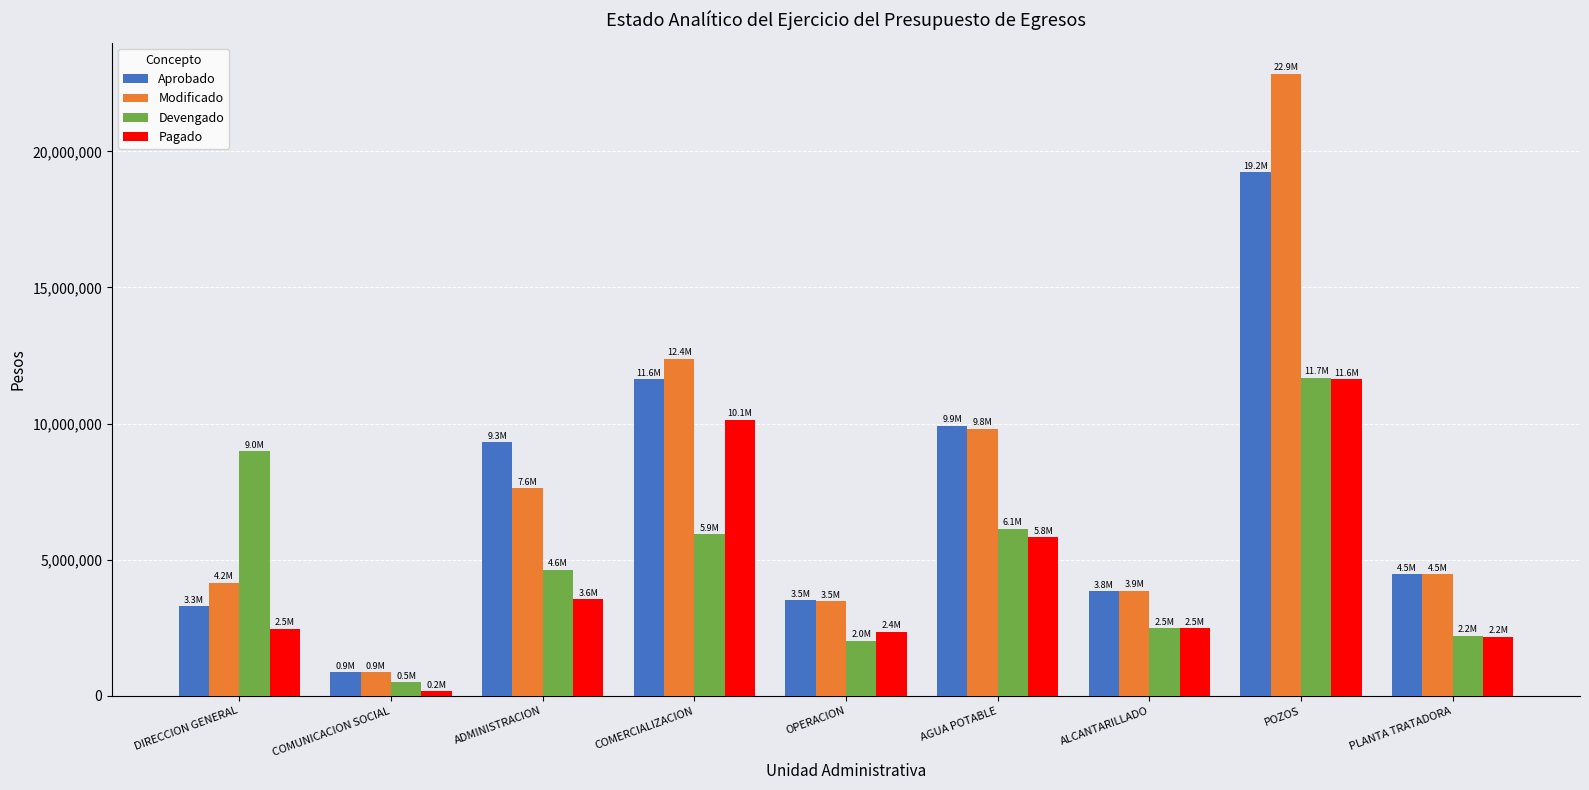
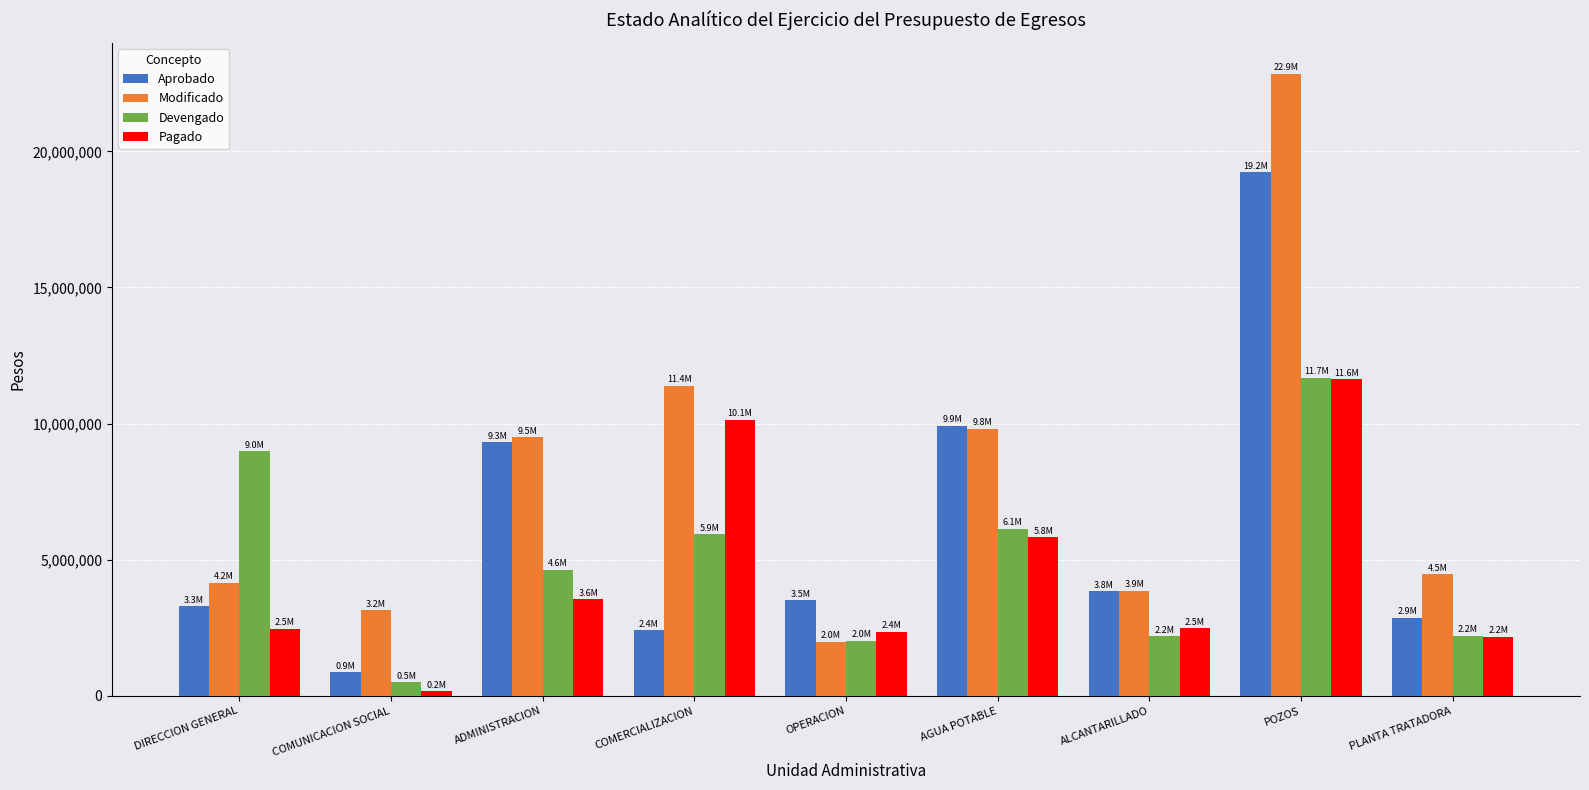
  {
    "Aprobado": {
      "DIRECCION GENERAL": "3.3M",
      "COMUNICACION SOCIAL": "0.9M",
      "ADMINISTRACION": "9.3M",
-     "COMERCIALIZACION": "11.6M",
+     "COMERCIALIZACION": "2.4M",
      "OPERACION": "3.5M",
      "AGUA POTABLE": "9.9M",
      "ALCANTARILLADO": "3.8M",
      "POZOS": "19.2M",
-     "PLANTA TRATADORA": "4.5M"
+     "PLANTA TRATADORA": "2.9M"
    },
    "Modificado": {
      "DIRECCION GENERAL": "4.2M",
-     "COMUNICACION SOCIAL": "0.9M",
-     "ADMINISTRACION": "7.6M",
-     "COMERCIALIZACION": "12.4M",
-     "OPERACION": "3.5M",
+     "COMUNICACION SOCIAL": "3.2M",
+     "ADMINISTRACION": "9.5M",
+     "COMERCIALIZACION": "11.4M",
+     "OPERACION": "2.0M",
      "AGUA POTABLE": "9.8M",
      "ALCANTARILLADO": "3.9M",
      "POZOS": "22.9M",
      "PLANTA TRATADORA": "4.5M"
    },
    "Devengado": {
      "DIRECCION GENERAL": "9.0M",
      "COMUNICACION SOCIAL": "0.5M",
      "ADMINISTRACION": "4.6M",
      "COMERCIALIZACION": "5.9M",
      "OPERACION": "2.0M",
      "AGUA POTABLE": "6.1M",
-     "ALCANTARILLADO": "2.5M",
+     "ALCANTARILLADO": "2.2M",
      "POZOS": "11.7M",
      "PLANTA TRATADORA": "2.2M"
    },
    "Pagado": {
      "DIRECCION GENERAL": "2.5M",
      "COMUNICACION SOCIAL": "0.2M",
      "ADMINISTRACION": "3.6M",
      "COMERCIALIZACION": "10.1M",
      "OPERACION": "2.4M",
      "AGUA POTABLE": "5.8M",
      "ALCANTARILLADO": "2.5M",
      "POZOS": "11.6M",
      "PLANTA TRATADORA": "2.2M"
    }
  }
